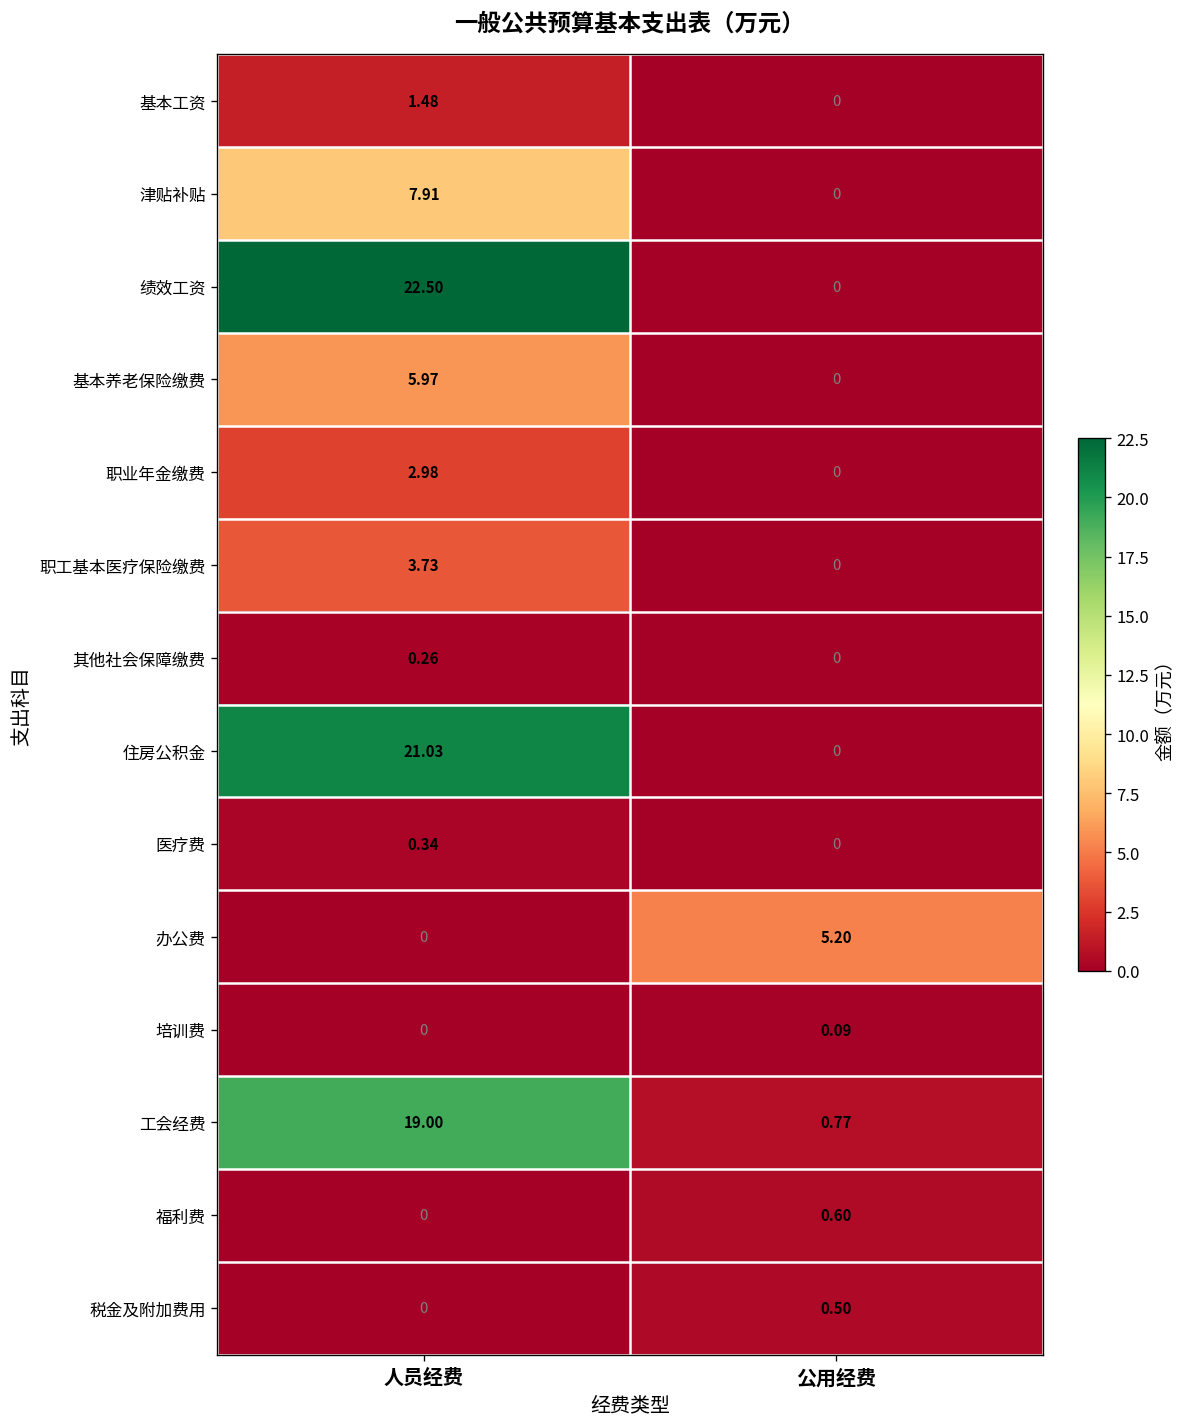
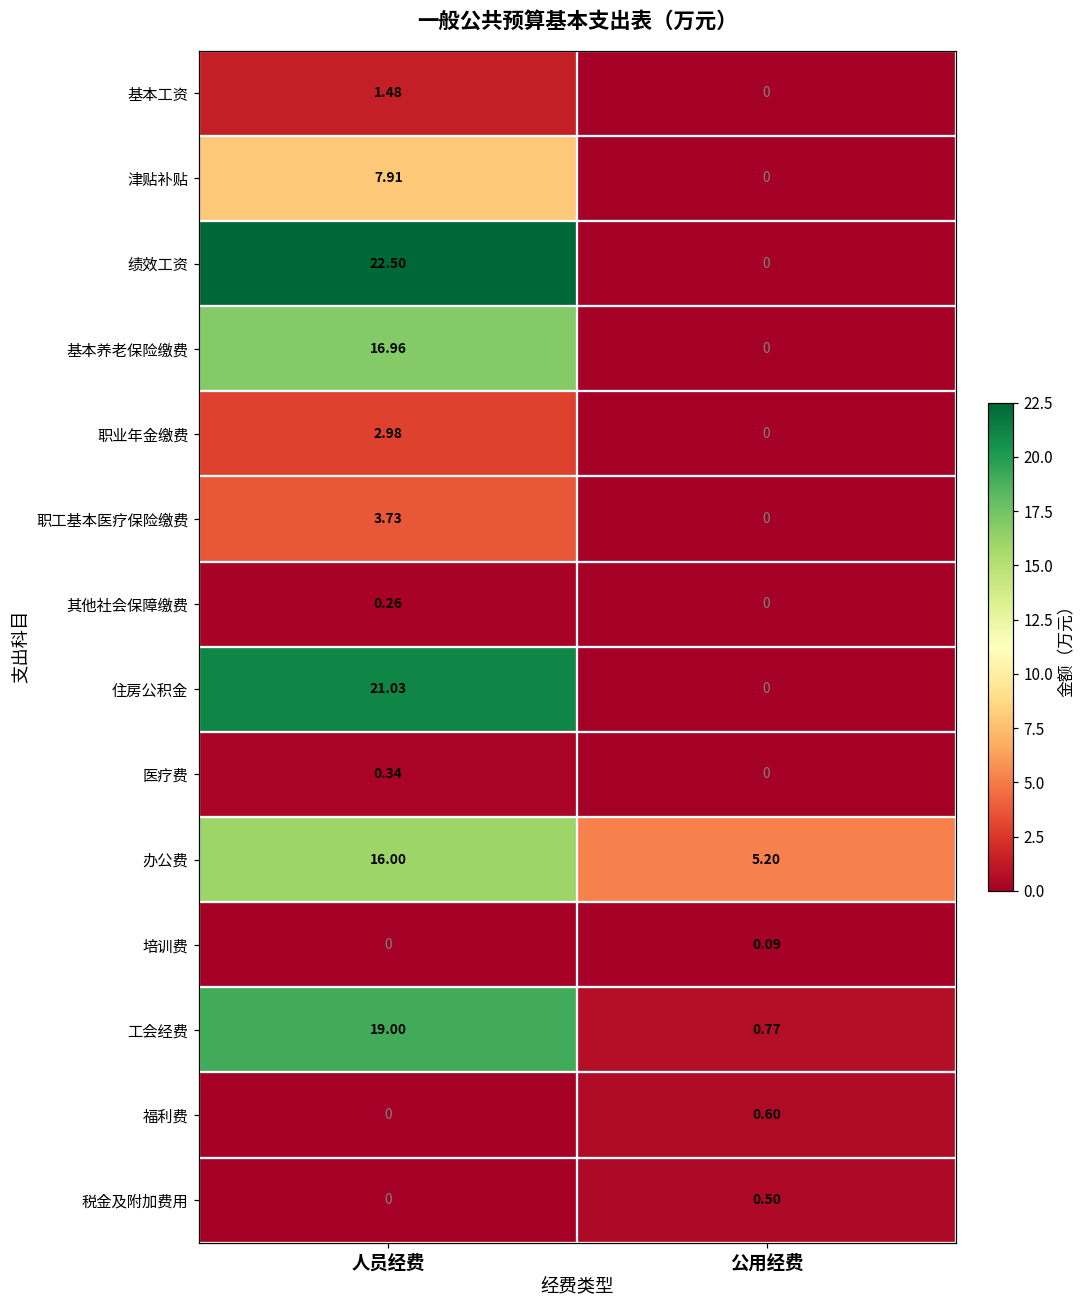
  {
    "基本工资": {
      "人员经费": 1.48,
      "公用经费": 0
    },
    "津贴补贴": {
      "人员经费": 7.91,
      "公用经费": 0
    },
    "绩效工资": {
      "人员经费": 22.50,
      "公用经费": 0
    },
    "基本养老保险缴费": {
-     "人员经费": 5.97,
+     "人员经费": 16.96,
      "公用经费": 0
    },
    "职业年金缴费": {
      "人员经费": 2.98,
      "公用经费": 0
    },
    "职工基本医疗保险缴费": {
      "人员经费": 3.73,
      "公用经费": 0
    },
    "其他社会保障缴费": {
      "人员经费": 0.26,
      "公用经费": 0
    },
    "住房公积金": {
      "人员经费": 21.03,
      "公用经费": 0
    },
    "医疗费": {
      "人员经费": 0.34,
      "公用经费": 0
    },
    "办公费": {
-     "人员经费": 0,
+     "人员经费": 16.00,
      "公用经费": 5.20
    },
    "培训费": {
      "人员经费": 0,
      "公用经费": 0.09
    },
    "工会经费": {
      "人员经费": 19.00,
      "公用经费": 0.77
    },
    "福利费": {
      "人员经费": 0,
      "公用经费": 0.60
    },
    "税金及附加费用": {
      "人员经费": 0,
      "公用经费": 0.50
    }
  }
